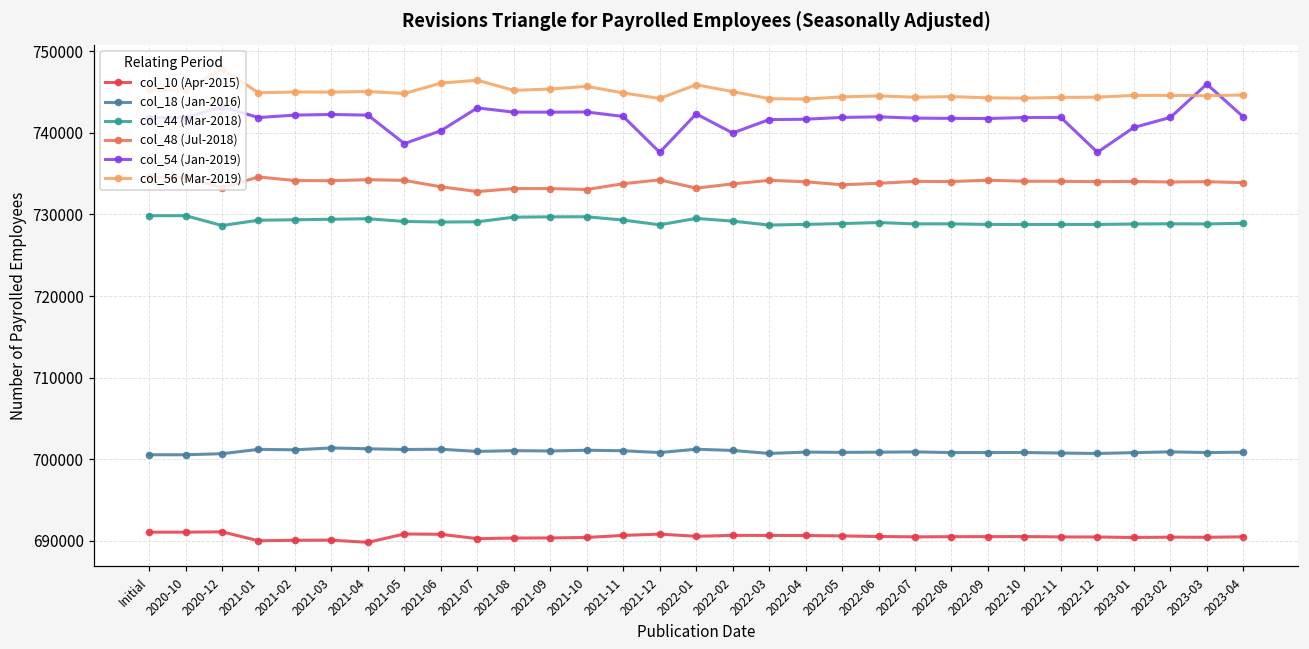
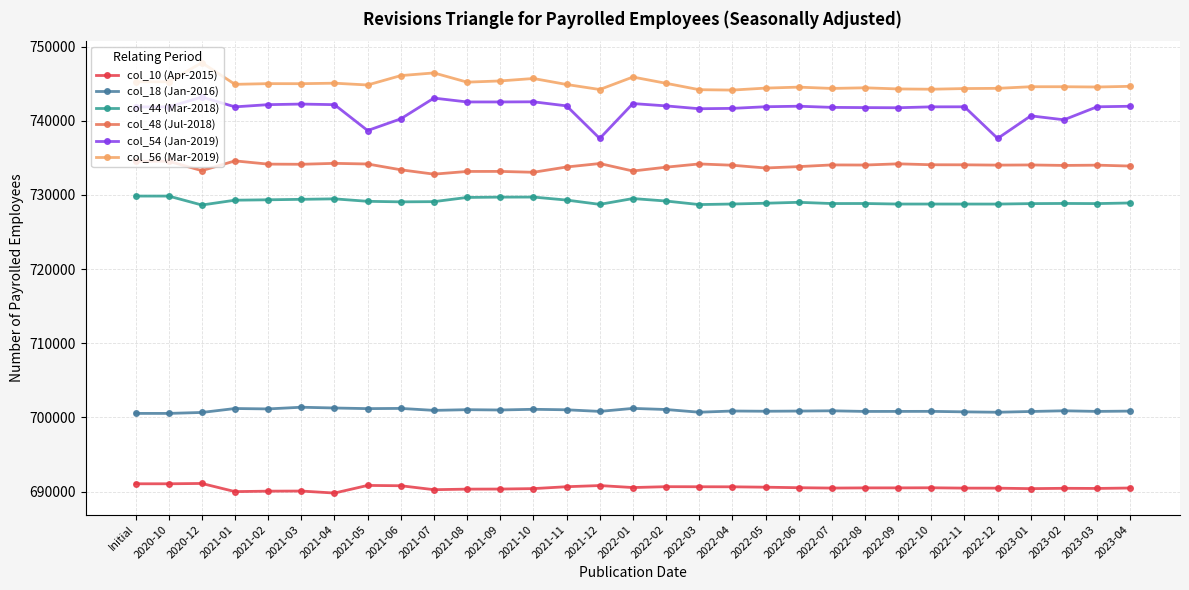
  {
    "col_54 (Jan-2019)": {
      "2021-01": 742000,
      "2021-02": 742000,
      "2021-03": 742000,
      "2021-04": 742000,
      "2021-05": 739000,
      "2021-06": 740000,
      "2021-07": 743000,
      "2021-08": 743000,
      "2021-09": 743000,
      "2021-10": 743000,
      "2021-11": 742000,
      "2021-12": 738000,
      "2022-01": 742000,
-     "2022-02": 740000,
+     "2022-02": 742000,
      "2022-03": 742000,
      "2022-04": 742000,
      "2022-05": 742000,
      "2022-06": 742000,
      "2022-07": 742000,
      "2022-08": 742000,
      "2022-09": 742000,
      "2022-10": 742000,
      "2022-11": 742000,
      "2022-12": 738000,
      "2023-01": 741000,
-     "2023-02": 742000,
-     "2023-03": 746000,
+     "2023-02": 740000,
+     "2023-03": 742000,
      "2023-04": 742000
    }
  }
